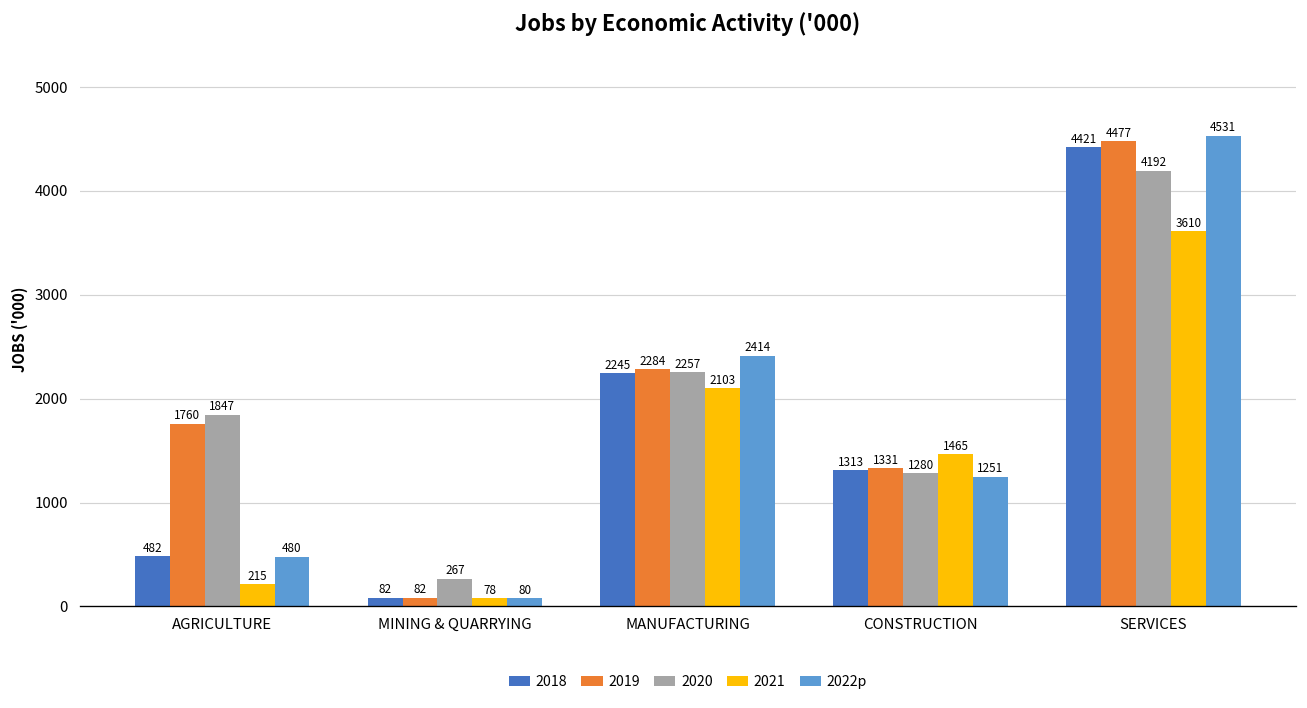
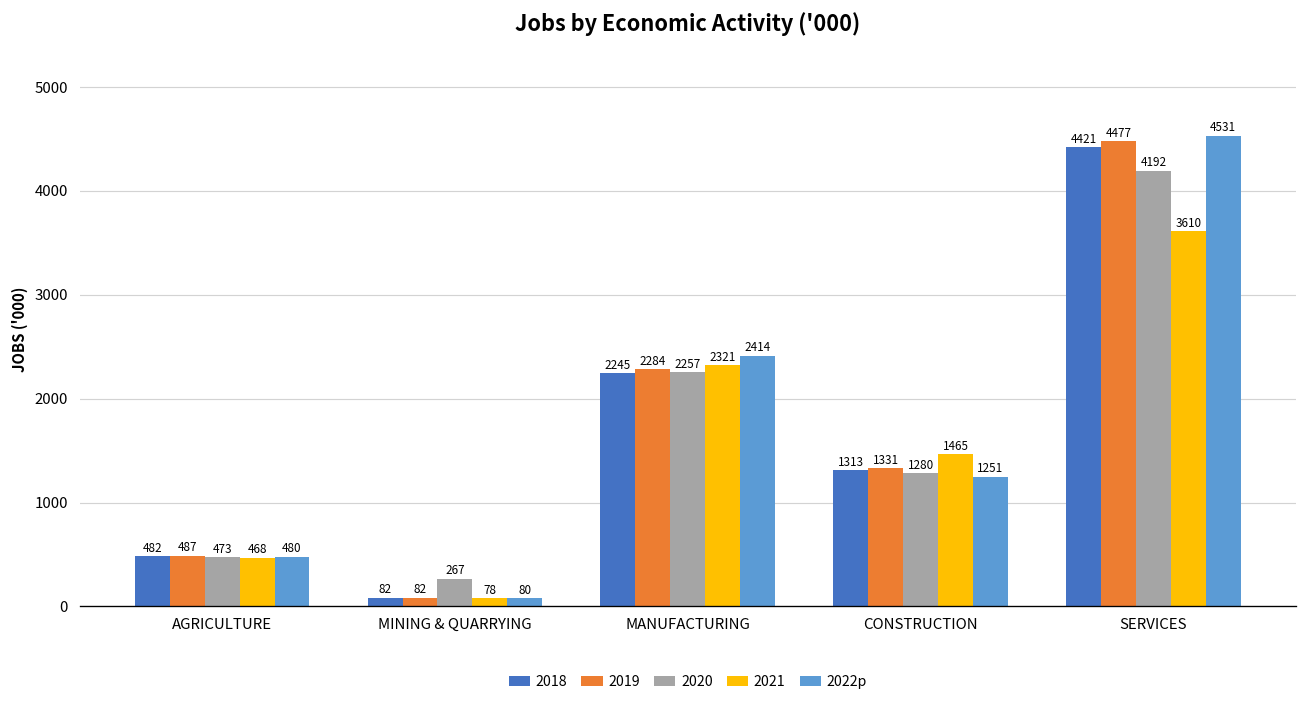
  {
    "2019": {
-     "AGRICULTURE": 1760,
+     "AGRICULTURE": 487,
      "MINING & QUARRYING": 82,
      "MANUFACTURING": 2284,
      "CONSTRUCTION": 1331,
      "SERVICES": 4477
    },
    "2020": {
-     "AGRICULTURE": 1847,
+     "AGRICULTURE": 473,
      "MINING & QUARRYING": 267,
      "MANUFACTURING": 2257,
      "CONSTRUCTION": 1280,
      "SERVICES": 4192
    },
    "2021": {
-     "AGRICULTURE": 215,
+     "AGRICULTURE": 468,
      "MINING & QUARRYING": 78,
-     "MANUFACTURING": 2103,
+     "MANUFACTURING": 2321,
      "CONSTRUCTION": 1465,
      "SERVICES": 3610
    }
  }
